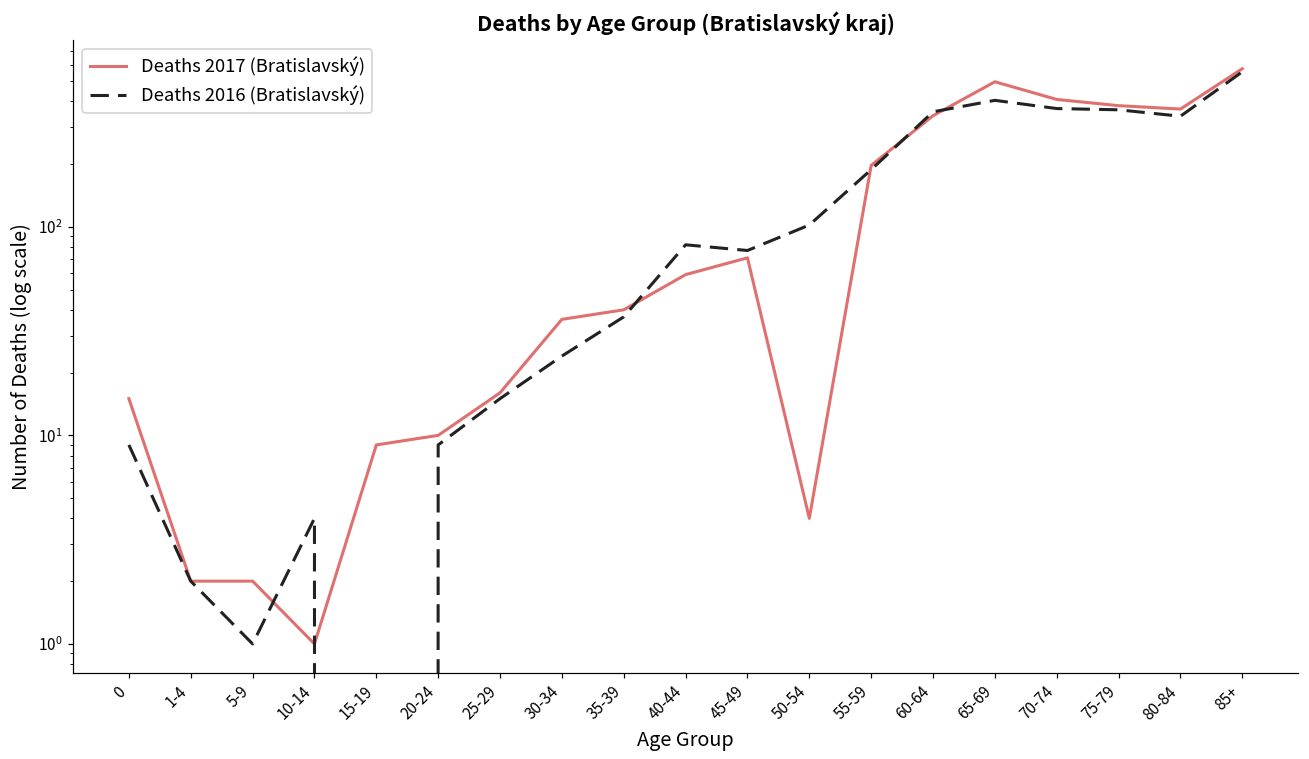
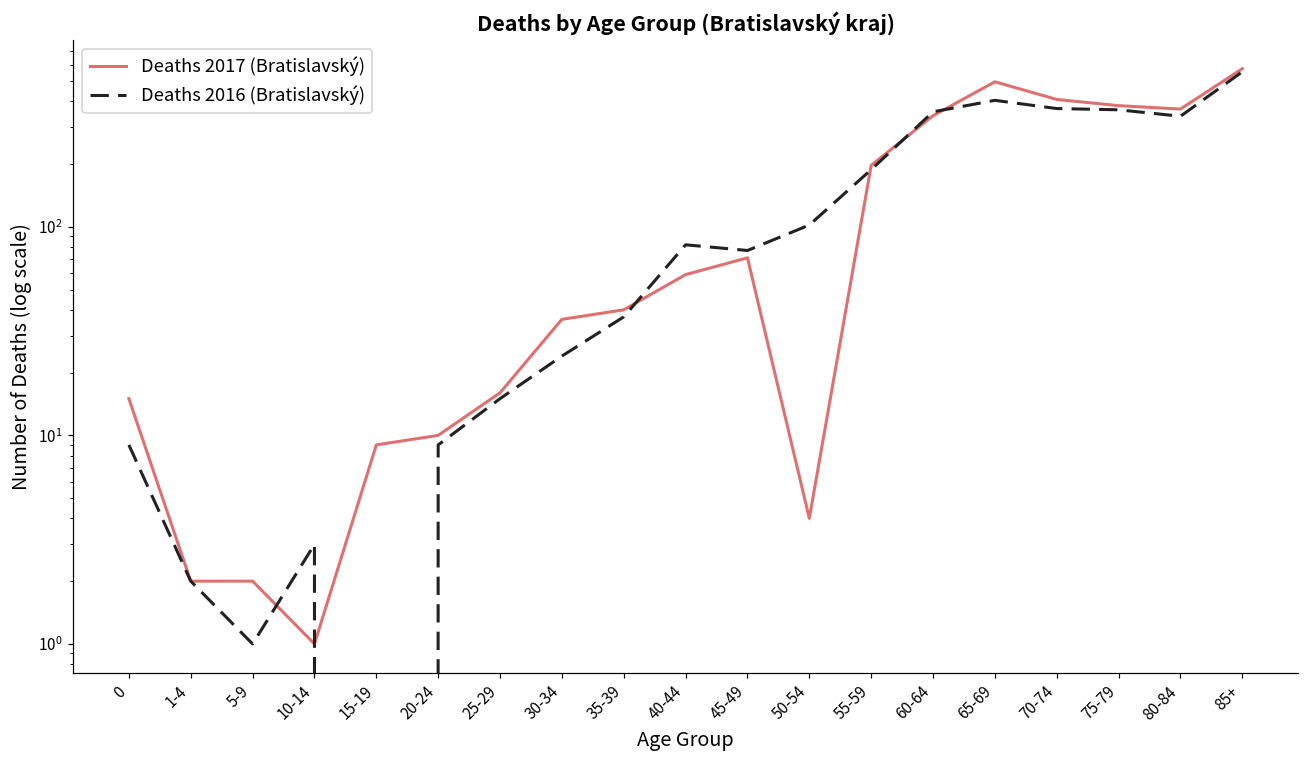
  {
    "Deaths 2017 (Bratislavský)": {
      "0": 15,
      "5-9": 2,
      "10-14": 1,
      "15-19": 9,
      "20-24": 10,
      "25-29": 16,
      "30-34": 36,
      "35-39": 40,
      "40-44": 59,
      "45-49": 71,
      "50-54": 4,
      "55-59": 200,
      "60-64": 340,
      "65-69": 500,
      "70-74": 410,
      "75-79": 380,
      "80-84": 370,
      "85+": 570
    },
    "Deaths 2016 (Bratislavský)": {
      "0": 9,
      "5-9": 1,
-     "10-14": 4,
+     "10-14": 3,
      "20-24": 9,
      "25-29": 15,
      "30-34": 24,
      "35-39": 37,
      "40-44": 82,
      "45-49": 77,
      "50-54": 100,
      "55-59": 190,
      "60-64": 360,
      "65-69": 400,
      "70-74": 370,
      "75-79": 360,
      "80-84": 340,
      "85+": 550
    }
  }
